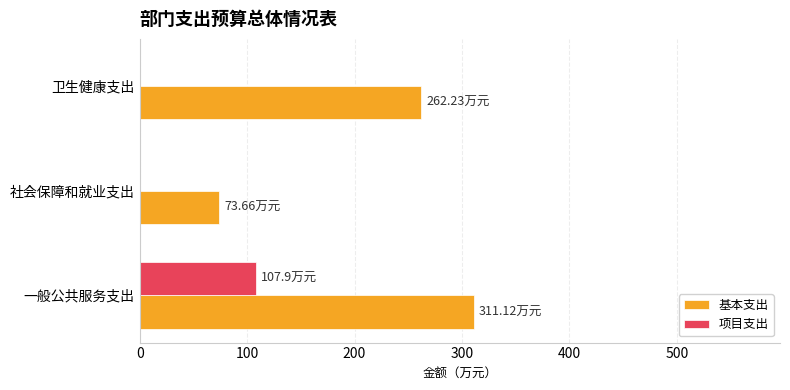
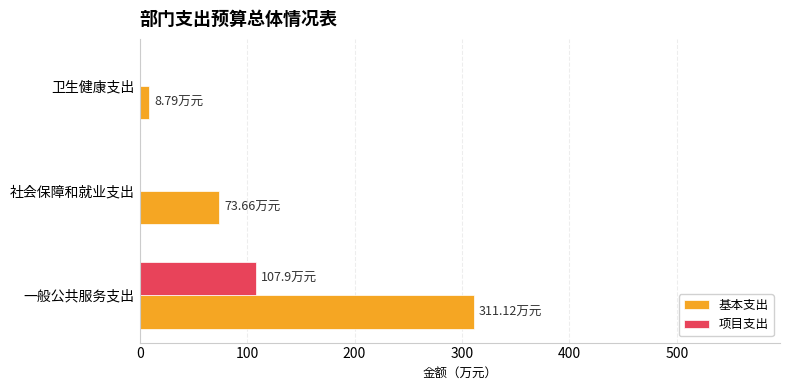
  {
    "基本支出": {
-     "卫生健康支出": 262.23,
+     "卫生健康支出": 8.79,
      "社会保障和就业支出": 73.66,
      "一般公共服务支出": 311.12
    },
    "项目支出": {
      "一般公共服务支出": 107.9
    }
  }
